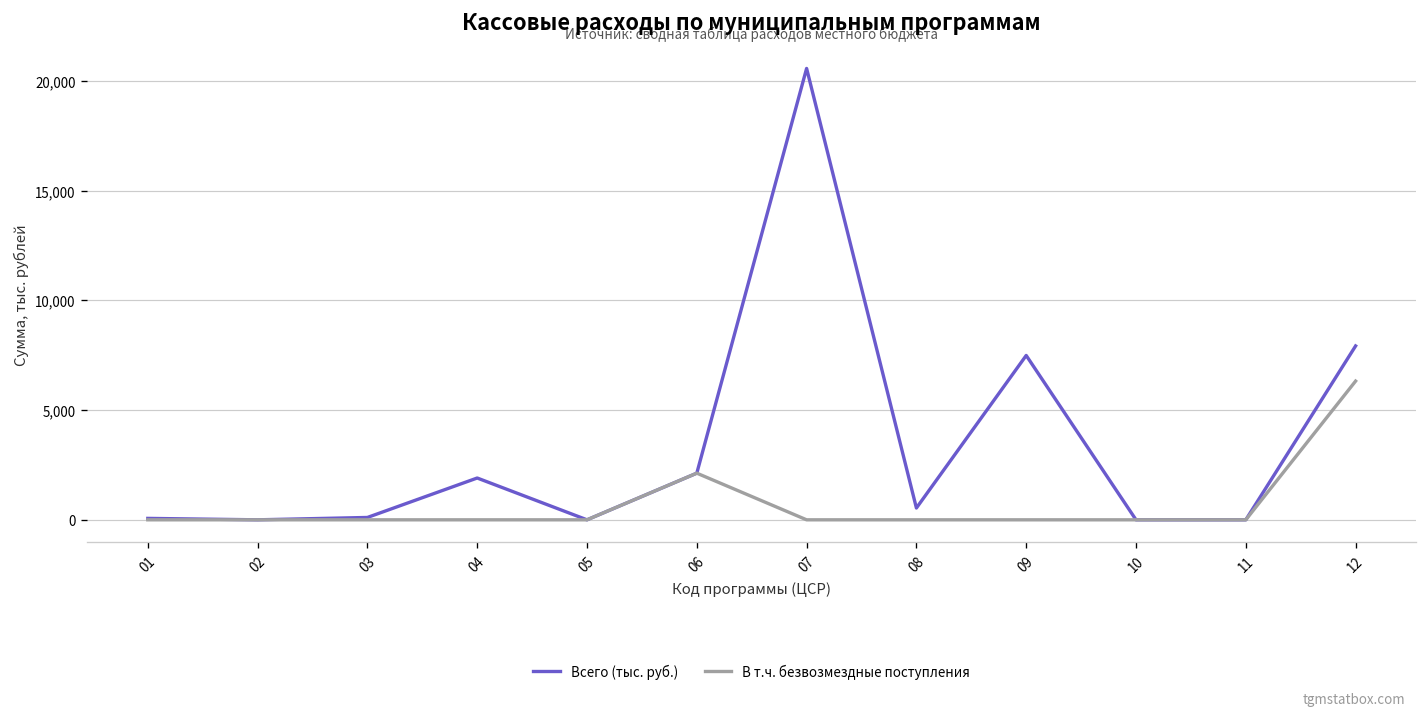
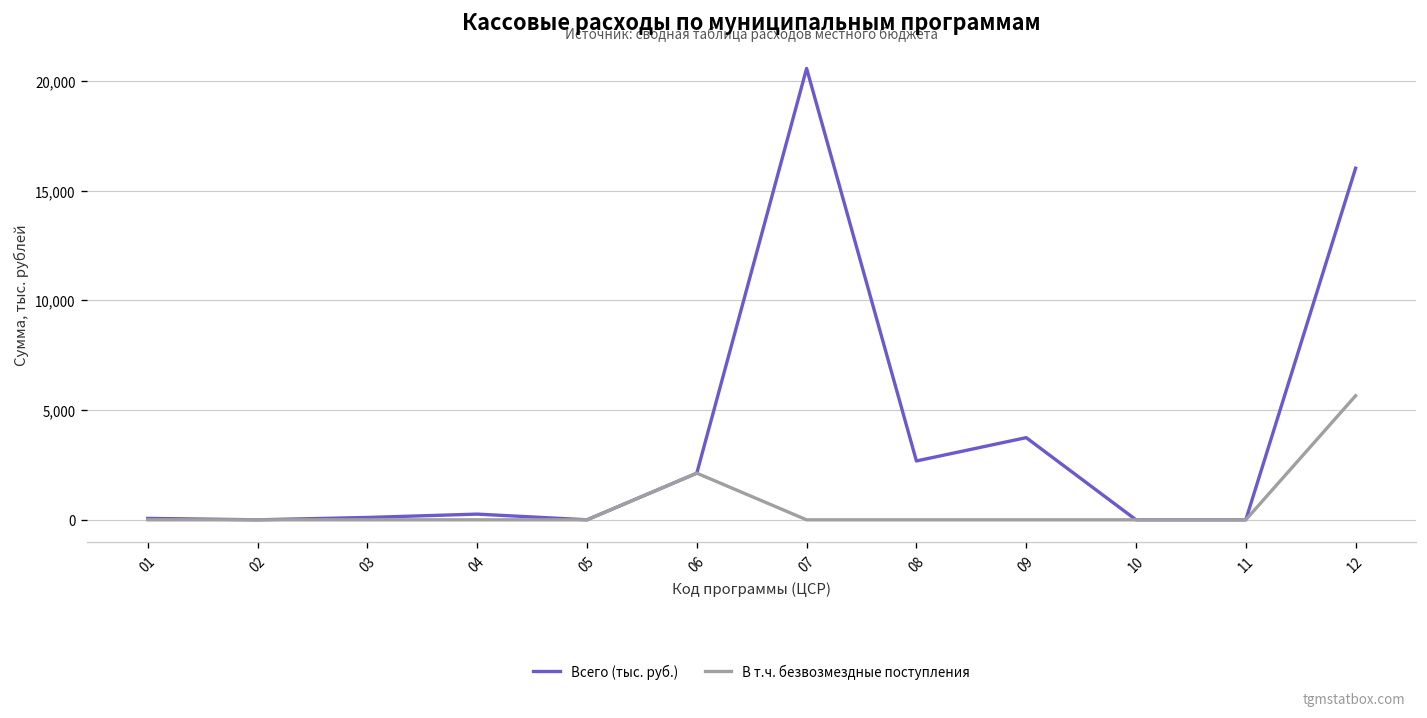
  {
    "Всего (тыс. руб.)": {
-     "04": "1,900",
+     "04": "300",
      "07": "20,600",
-     "08": "500",
-     "09": "7,500",
-     "12": "7,900"
+     "08": "2,700",
+     "09": "3,700",
+     "12": "16,000"
    },
    "В т.ч. безвозмездные поступления": {
      "04": "0",
      "07": "0",
      "08": "0",
      "09": "0",
-     "12": "6,300"
+     "12": "5,700"
    }
  }
